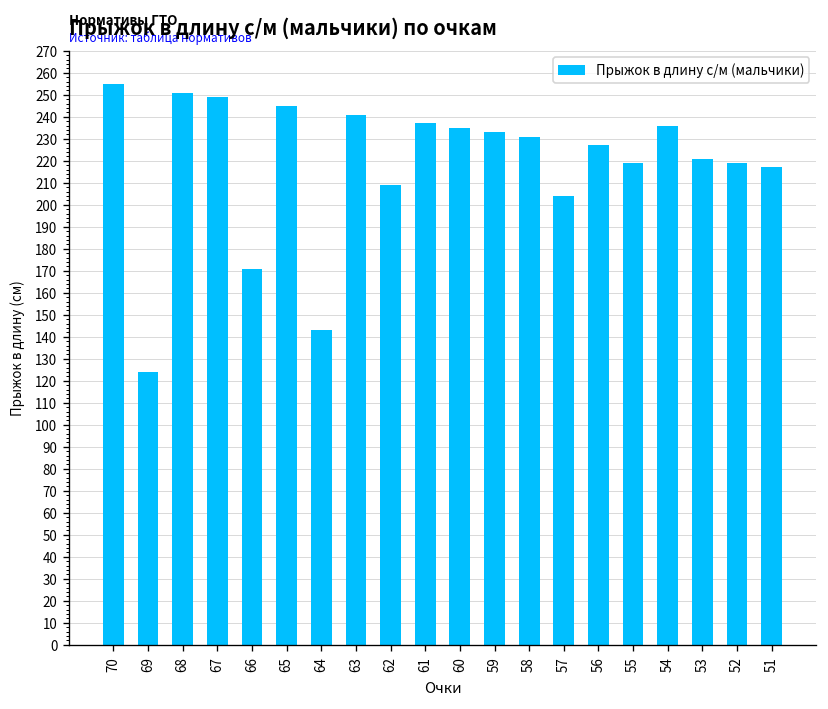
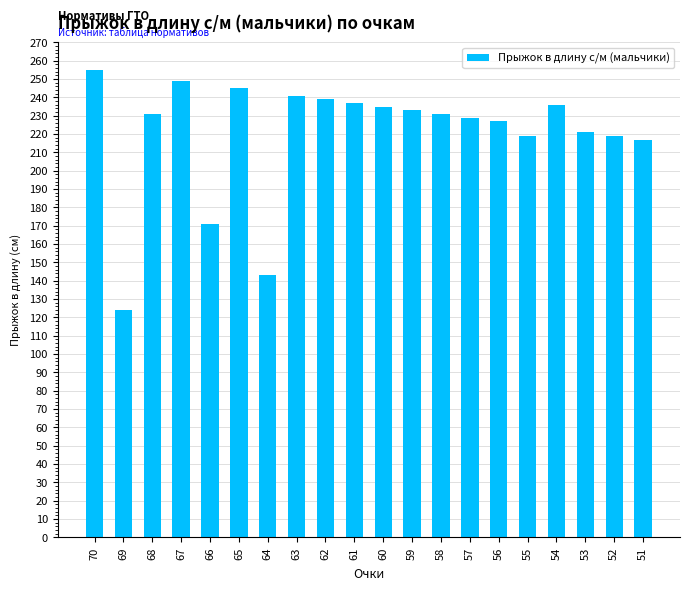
  {
    "70": 255,
    "69": 124,
-   "68": 251,
+   "68": 231,
    "67": 249,
    "66": 171,
    "65": 245,
    "64": 143,
    "63": 241,
-   "62": 209,
+   "62": 239,
    "61": 237,
    "60": 235,
    "59": 233,
    "58": 231,
-   "57": 204,
+   "57": 229,
    "56": 227,
    "55": 219,
    "54": 236,
    "53": 221,
    "52": 219,
    "51": 217
  }
